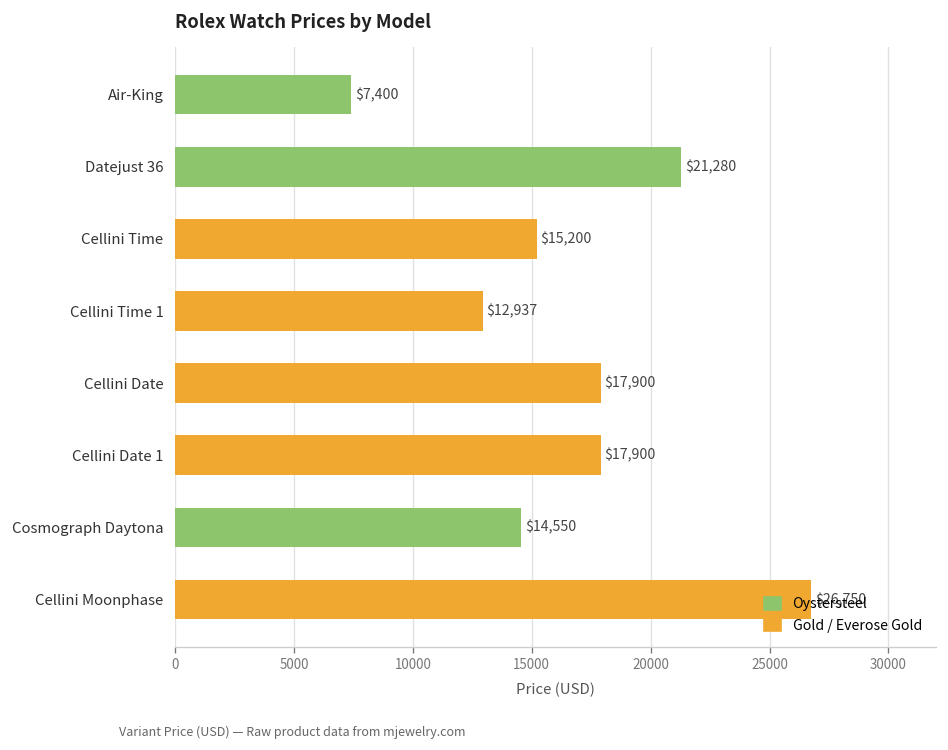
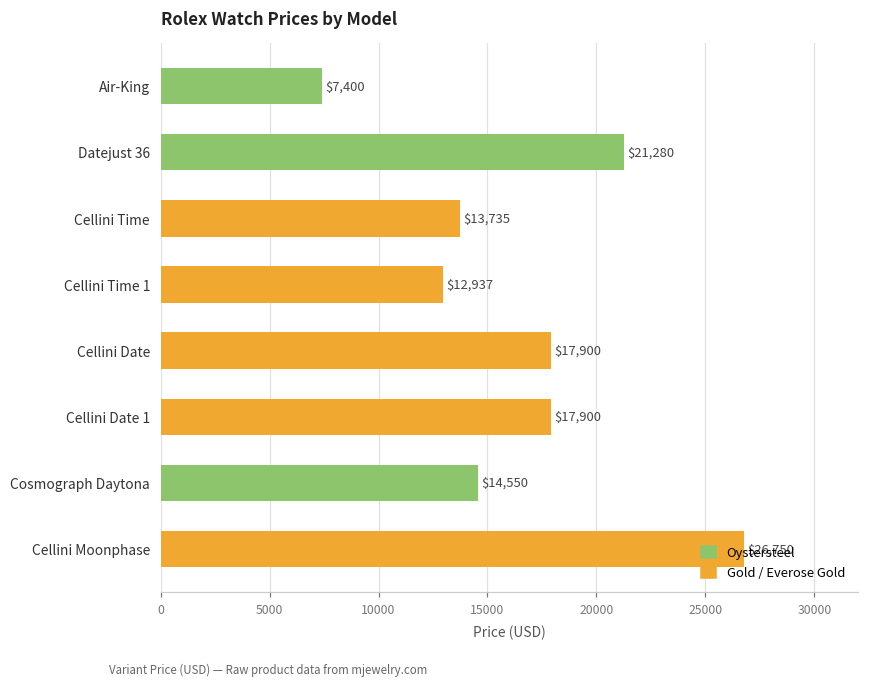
  {
    "Air-King": "$7,400",
    "Datejust 36": "$21,280",
-   "Cellini Time": "$15,200",
+   "Cellini Time": "$13,735",
    "Cellini Time 1": "$12,937",
    "Cellini Date": "$17,900",
    "Cellini Date 1": "$17,900",
    "Cosmograph Daytona": "$14,550",
    "Cellini Moonphase": "$26,750"
  }
